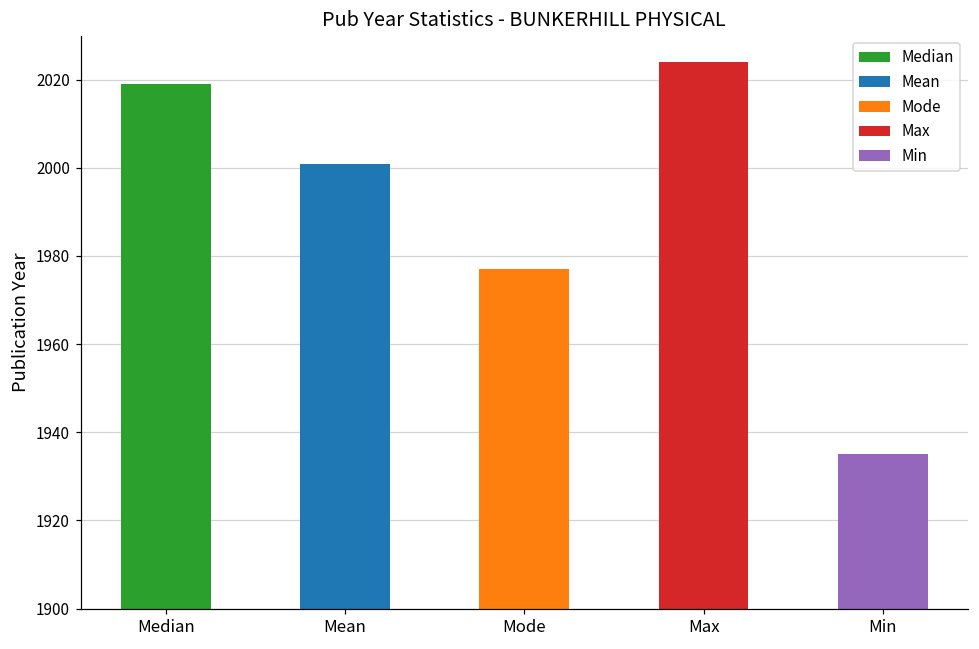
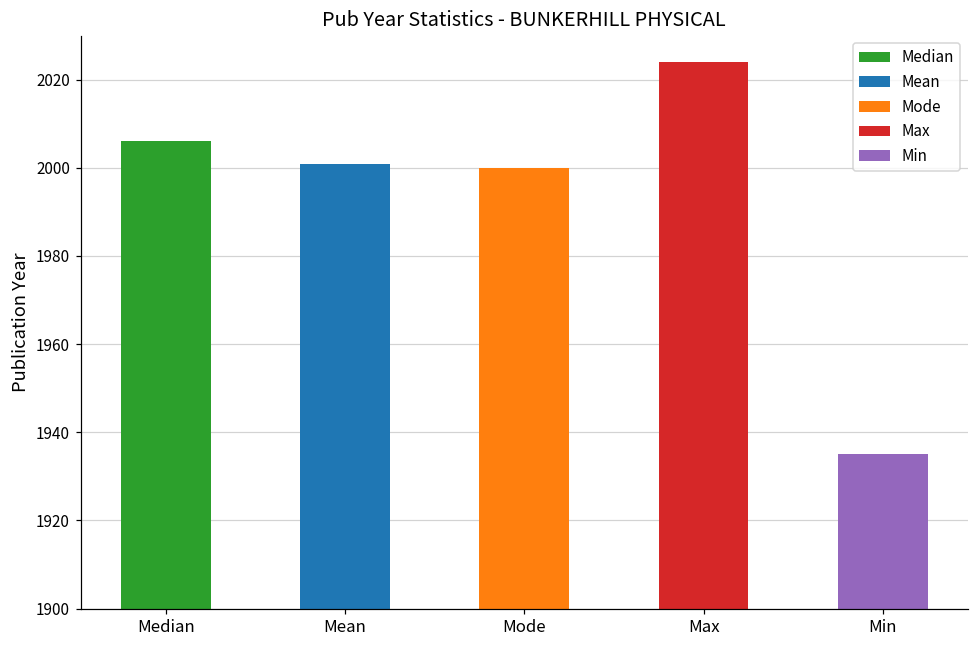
  {
-   "Median": 2019,
+   "Median": 2006,
    "Mean": 2001,
-   "Mode": 1977,
+   "Mode": 2000,
    "Max": 2024,
    "Min": 1935
  }
